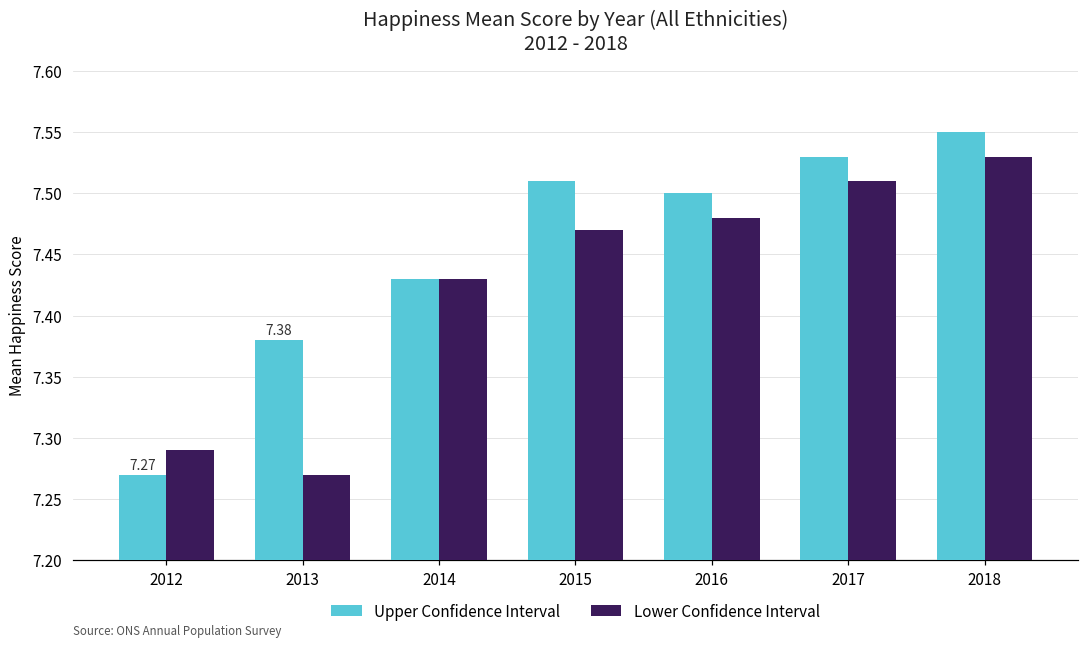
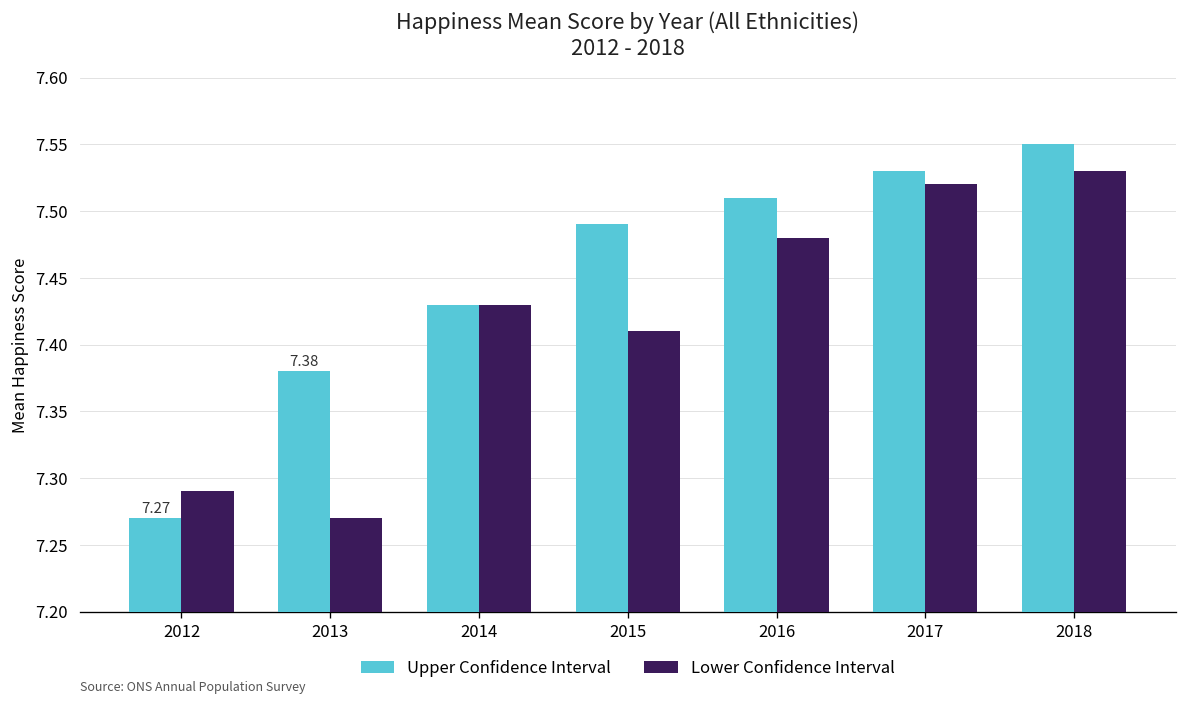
  {
    "Upper Confidence Interval": {
      "2014": 7.43,
-     "2015": 7.51,
-     "2016": 7.50,
+     "2015": 7.49,
+     "2016": 7.51,
      "2017": 7.53,
      "2018": 7.55
    },
    "Lower Confidence Interval": {
      "2012": 7.29,
      "2013": 7.27,
      "2014": 7.43,
-     "2015": 7.47,
+     "2015": 7.41,
      "2016": 7.48,
-     "2017": 7.51,
+     "2017": 7.52,
      "2018": 7.53
    }
  }
